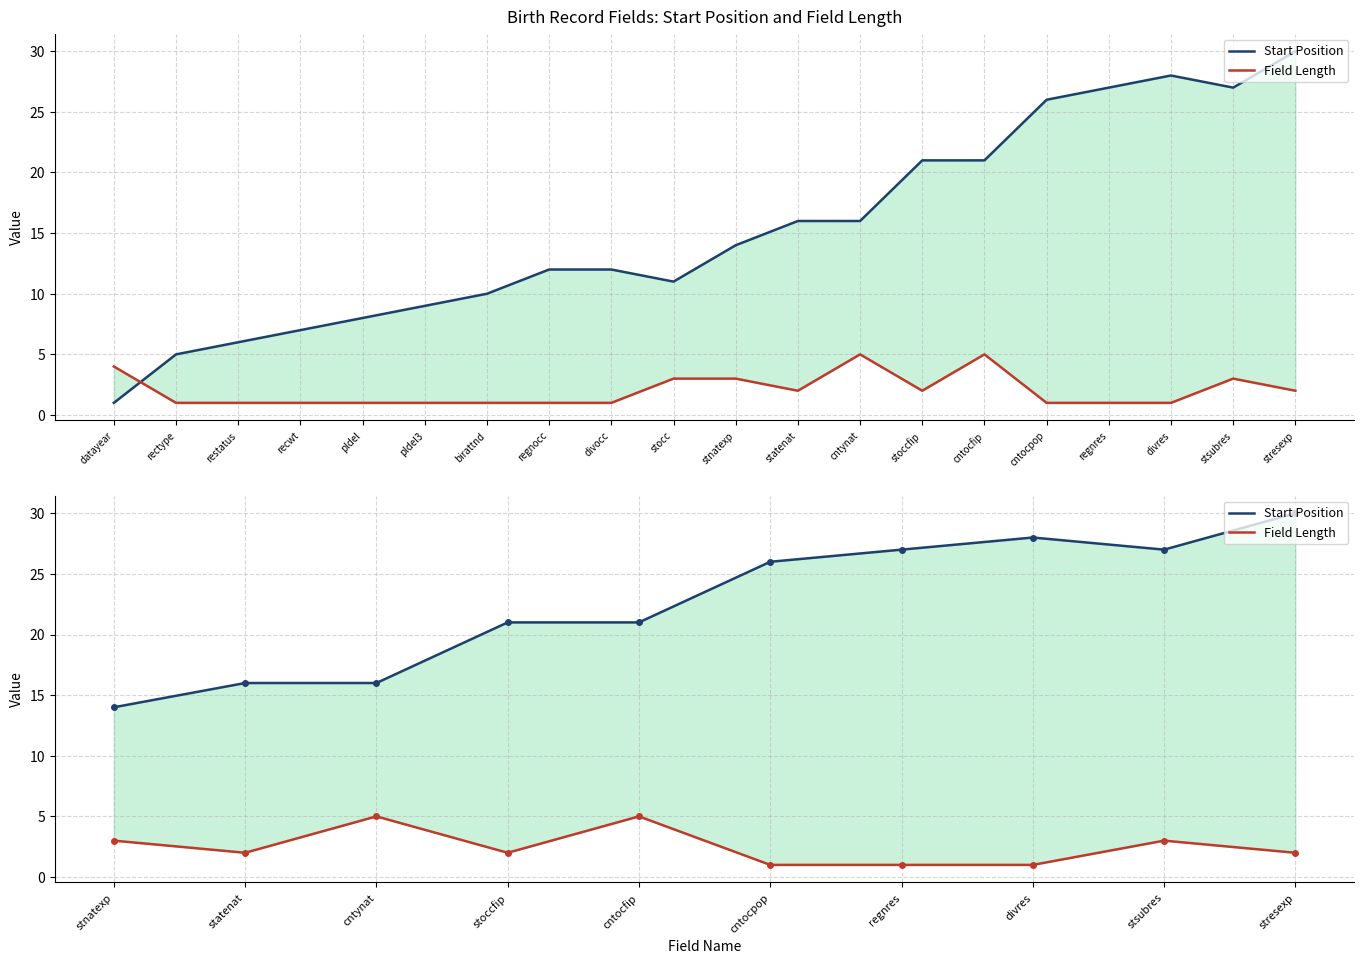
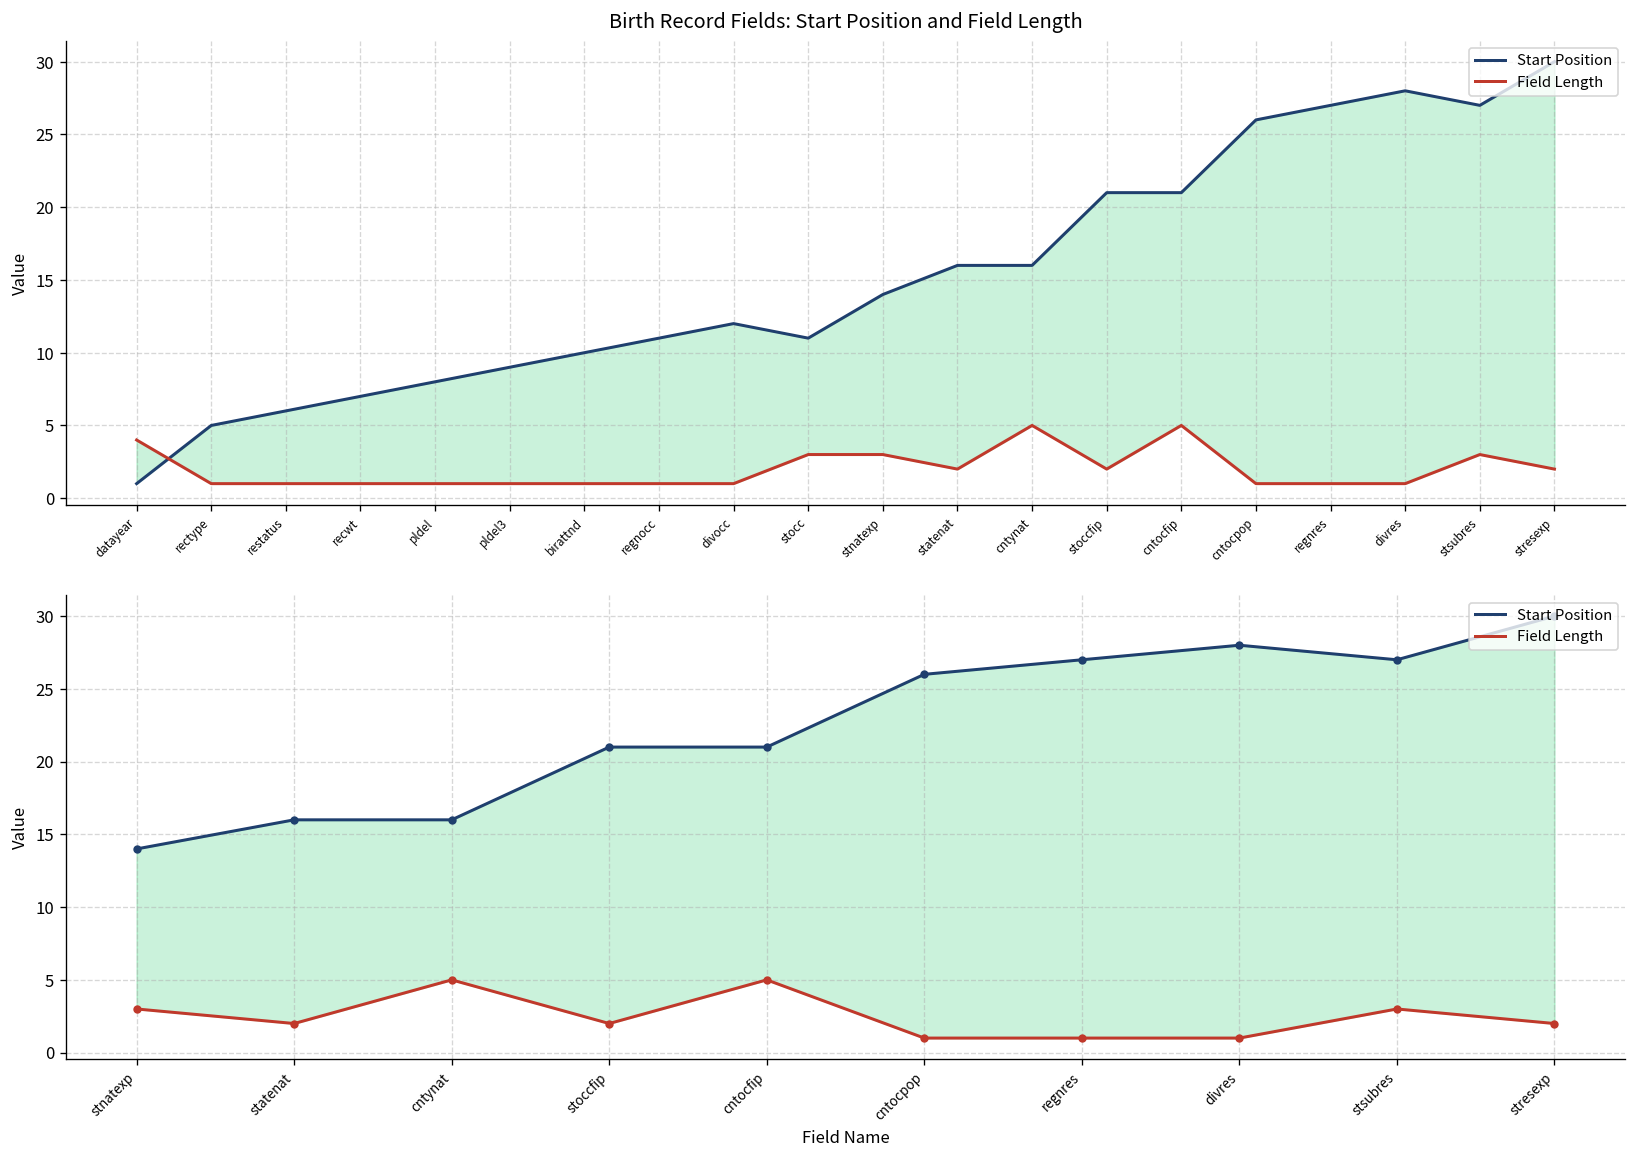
  {
    "Birth Record Fields: Start Position and Field Length": {
      "Start Position": {
        "datayear": 1,
-       "regnocc": 12
+       "regnocc": 11
      },
      "Field Length": {
        "rectype": 1,
        "restatus": 1,
        "recwt": 1,
        "pldel": 1,
        "pldel3": 1,
        "birattnd": 1,
        "regnocc": 1,
        "divocc": 1,
        "stocc": 3,
        "stnatexp": 3,
        "statenat": 2,
        "cntynat": 5,
        "stoccfip": 2,
        "cntocfip": 5,
        "cntocpop": 1,
        "regnres": 1,
        "divres": 1,
        "stsubres": 3,
        "stresexp": 2
      }
    }
  }
